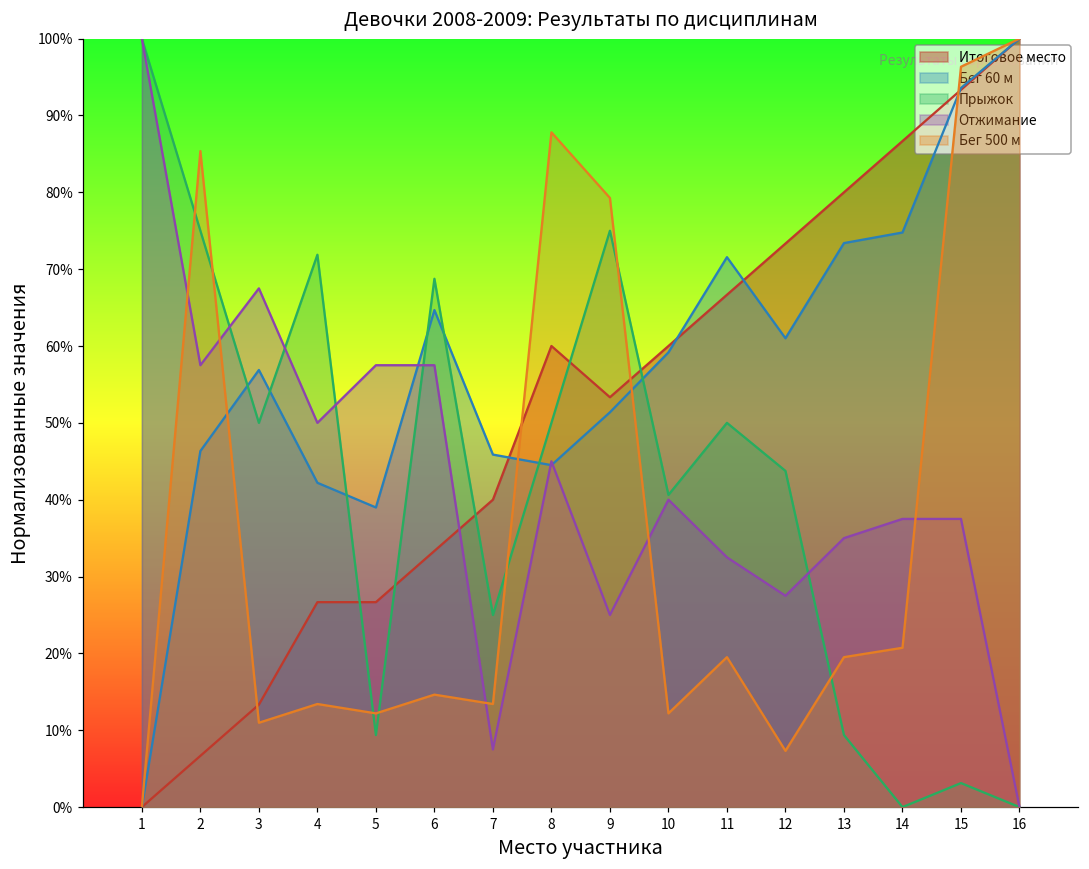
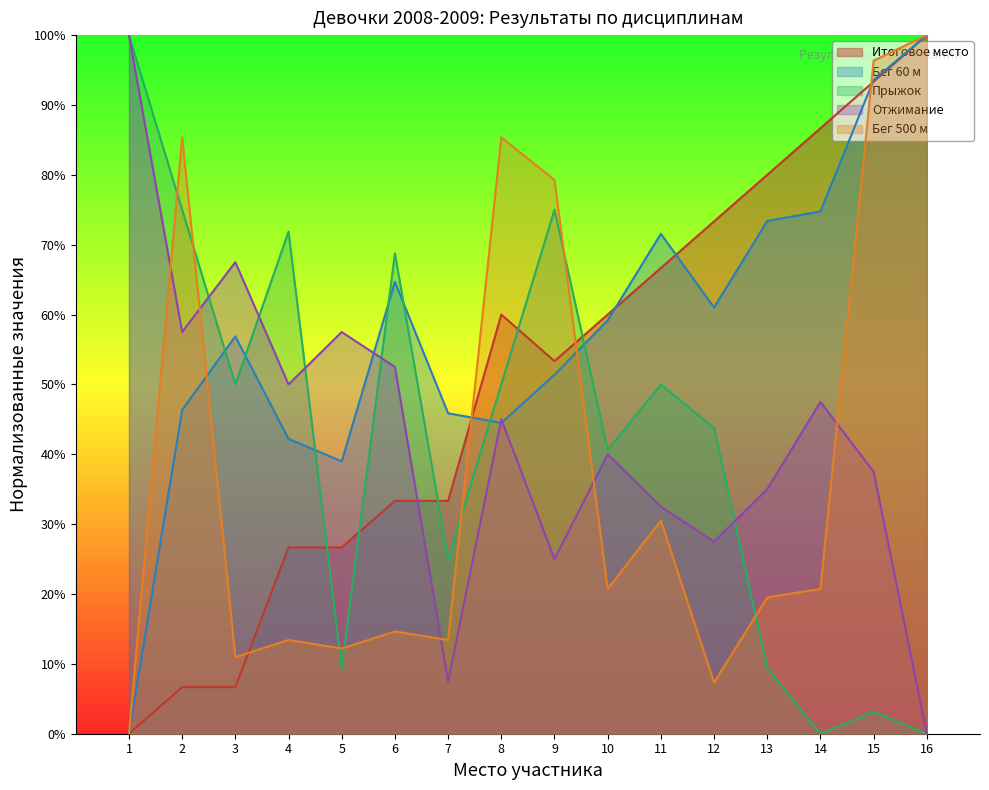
  {
    "Итоговое место": {
      "2": "7%",
-     "3": "13%",
+     "3": "7%",
      "4": "27%",
      "5": "27%",
      "6": "33%",
-     "7": "40%",
+     "7": "33%",
      "8": "60%",
      "9": "53%",
      "10": "60%",
      "11": "67%",
      "12": "73%",
      "13": "80%",
      "14": "87%"
    },
    "Отжимание": {
      "2": "57%",
      "3": "68%",
      "4": "50%",
      "5": "57%",
-     "6": "57%",
+     "6": "53%",
      "7": "8%",
      "8": "45%",
      "9": "25%",
      "10": "40%",
      "11": "33%",
      "12": "28%",
      "13": "35%",
-     "14": "38%",
+     "14": "48%",
      "15": "38%"
    },
    "Бег 500 м": {
      "2": "85%",
      "3": "11%",
      "4": "13%",
      "5": "12%",
      "6": "15%",
      "7": "13%",
-     "8": "88%",
+     "8": "85%",
      "9": "79%",
-     "10": "12%",
-     "11": "20%",
+     "10": "21%",
+     "11": "30%",
      "12": "7%",
      "13": "20%",
      "14": "21%"
    }
  }
